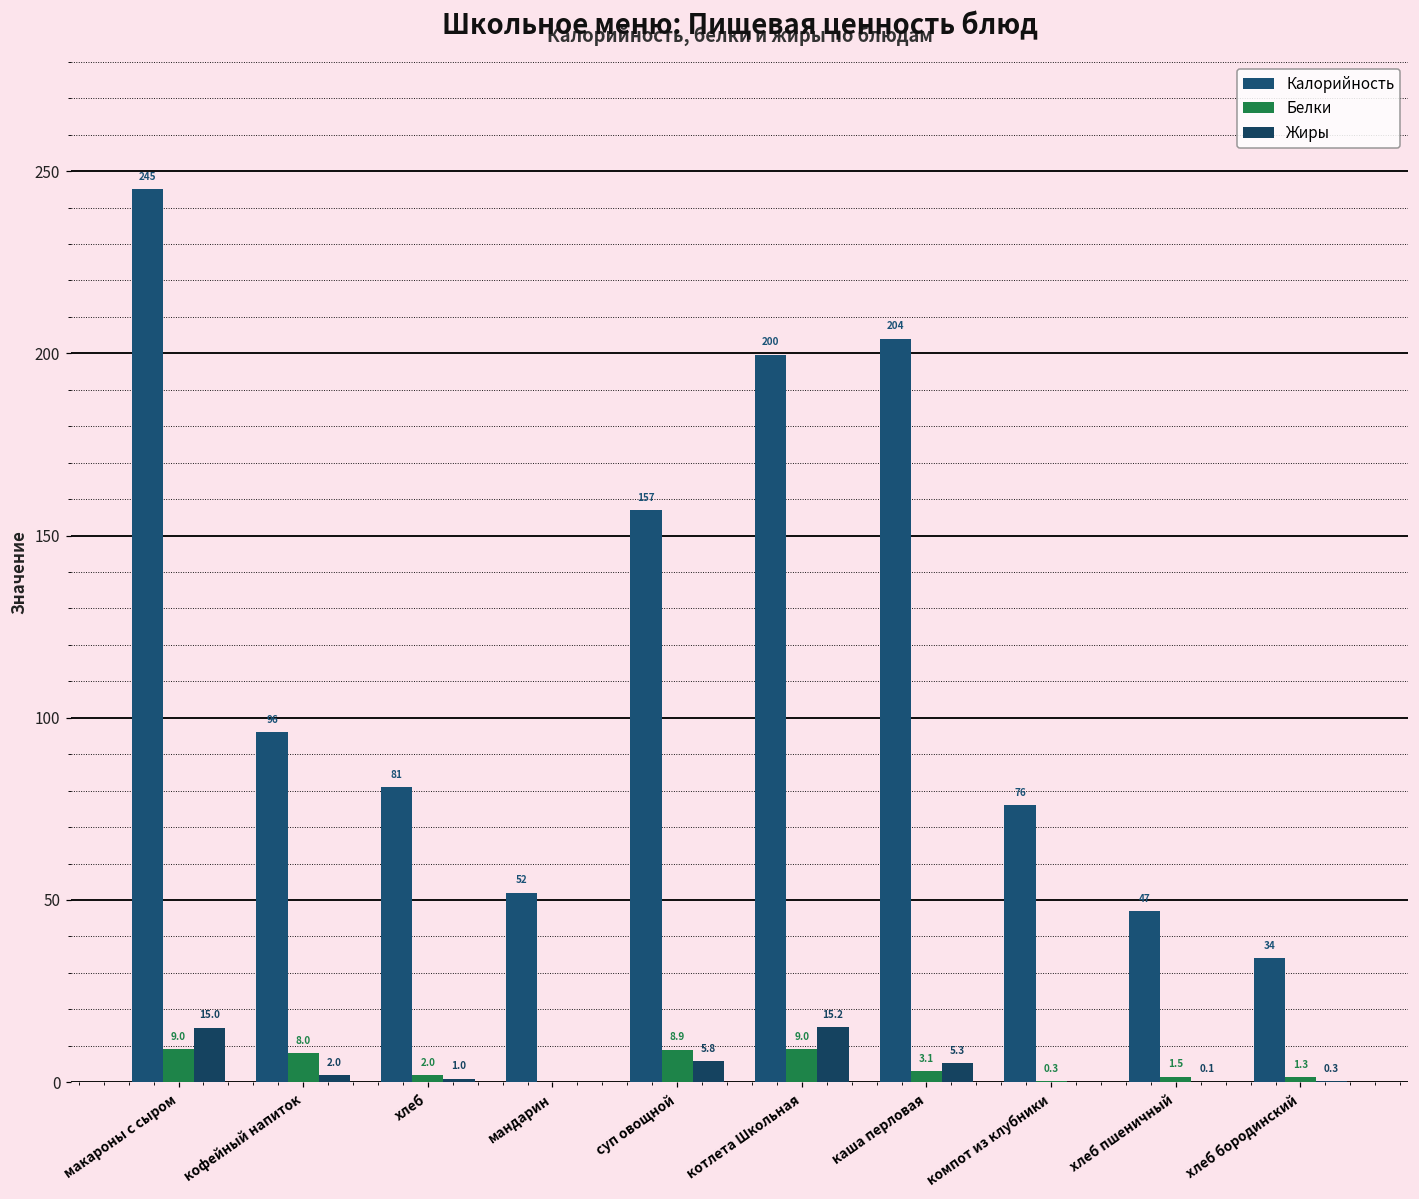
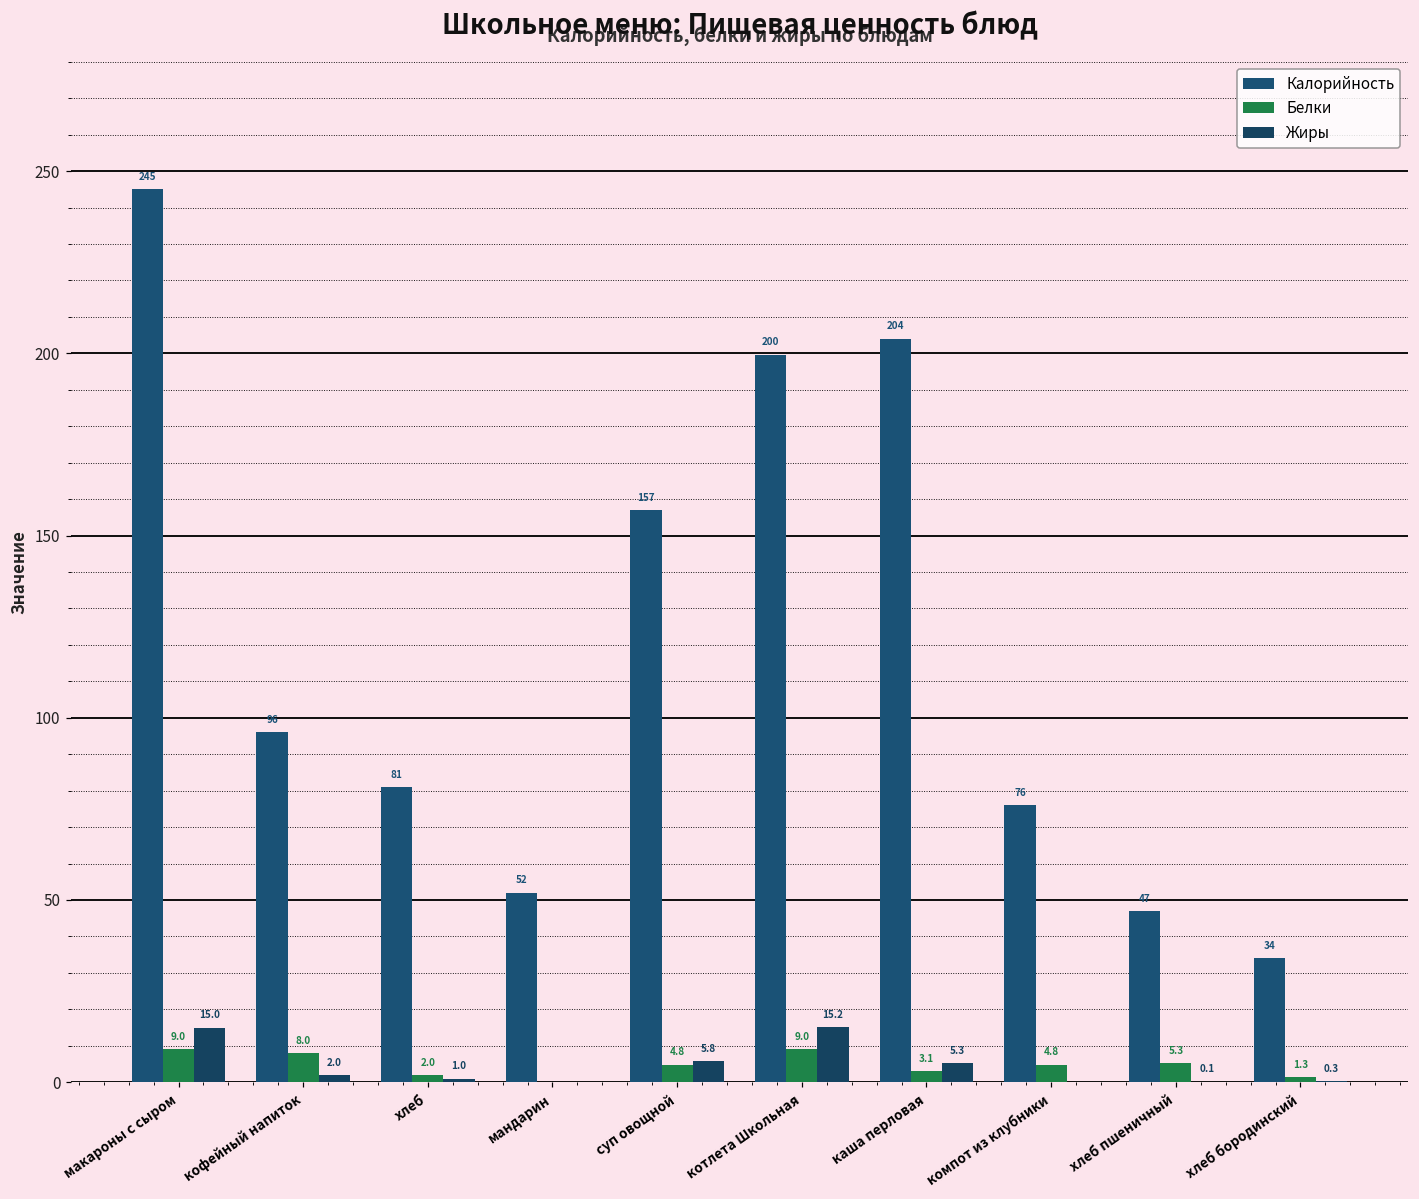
  {
    "Белки": {
      "макароны с сыром": 9.0,
      "кофейный напиток": 8.0,
      "хлеб": 2.0,
-     "суп овощной": 8.9,
+     "суп овощной": 4.8,
      "котлета Школьная": 9.0,
      "каша перловая": 3.1,
-     "компот из клубники": 0.3,
-     "хлеб пшеничный": 1.5,
+     "компот из клубники": 4.8,
+     "хлеб пшеничный": 5.3,
      "хлеб бородинский": 1.3
    }
  }
